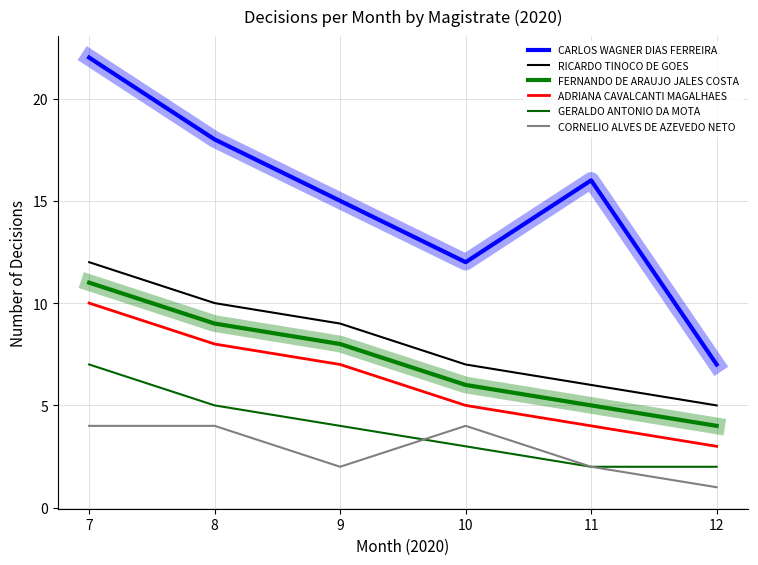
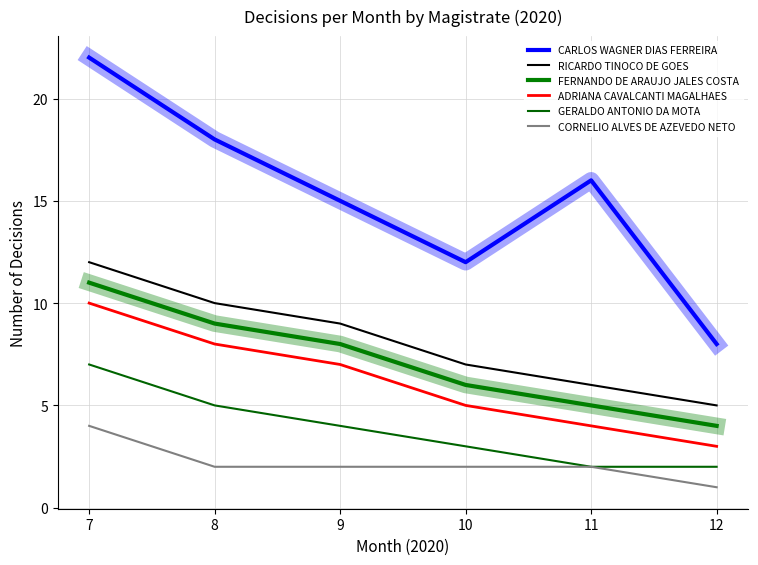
  {
    "CARLOS WAGNER DIAS FERREIRA": {
      "7": 22,
      "8": 18,
      "9": 15,
      "10": 12,
      "11": 16,
-     "12": 7
+     "12": 8
    },
    "RICARDO TINOCO DE GOES": {
      "7": 12,
      "8": 10,
      "9": 9,
      "10": 7,
      "11": 6,
      "12": 5
    },
    "ADRIANA CAVALCANTI MAGALHAES": {
      "7": 10,
      "8": 8,
      "9": 7,
      "10": 5,
      "11": 4,
      "12": 3
    },
    "CORNELIO ALVES DE AZEVEDO NETO": {
      "7": 4,
-     "8": 4,
+     "8": 2,
      "9": 2,
-     "10": 4,
+     "10": 2,
      "12": 1
    }
  }
